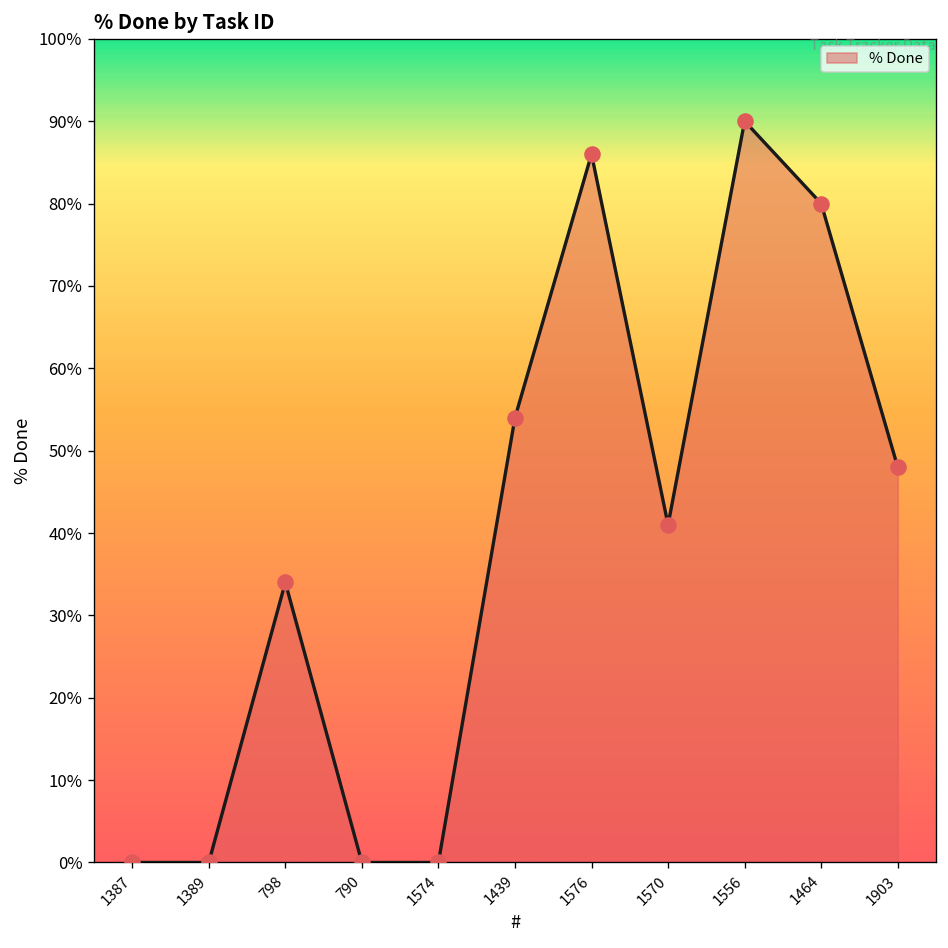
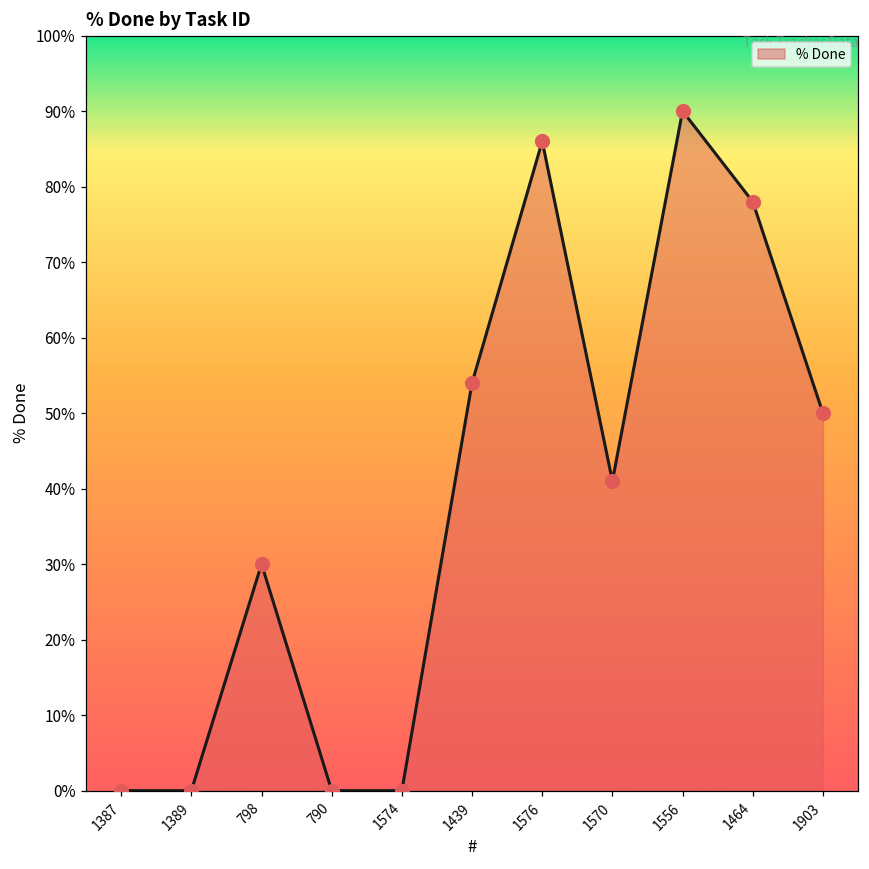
  {
    "1387": "0%",
    "1389": "0%",
-   "798": "34%",
+   "798": "30%",
    "790": "0%",
    "1574": "0%",
    "1439": "54%",
    "1576": "86%",
    "1570": "41%",
    "1556": "90%",
-   "1464": "80%",
-   "1903": "48%"
+   "1464": "78%",
+   "1903": "50%"
  }
